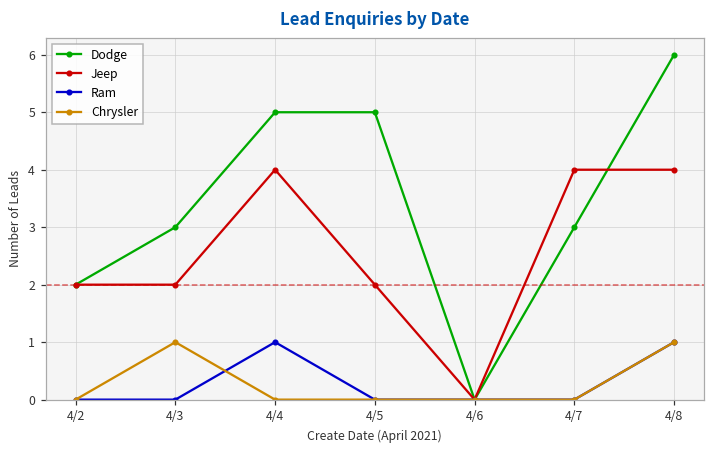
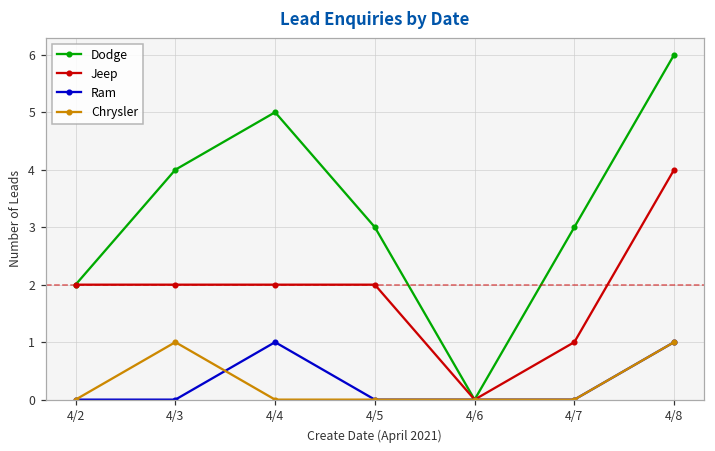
  {
    "Dodge": {
-     "4/3": 3,
+     "4/3": 4,
      "4/4": 5,
-     "4/5": 5,
+     "4/5": 3,
      "4/7": 3,
      "4/8": 6
    },
    "Jeep": {
      "4/3": 2,
-     "4/4": 4,
+     "4/4": 2,
      "4/5": 2,
-     "4/7": 4,
+     "4/7": 1,
      "4/8": 4
    },
    "Ram": {
      "4/3": 0,
      "4/4": 1
    },
    "Chrysler": {
      "4/3": 1,
      "4/4": 0
    }
  }
